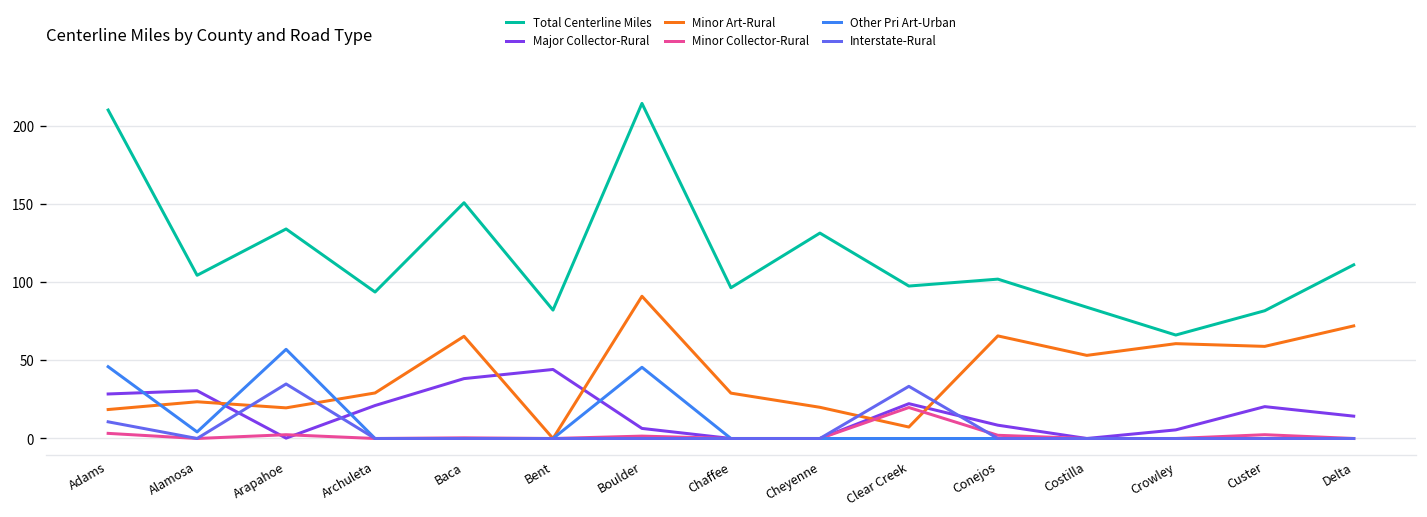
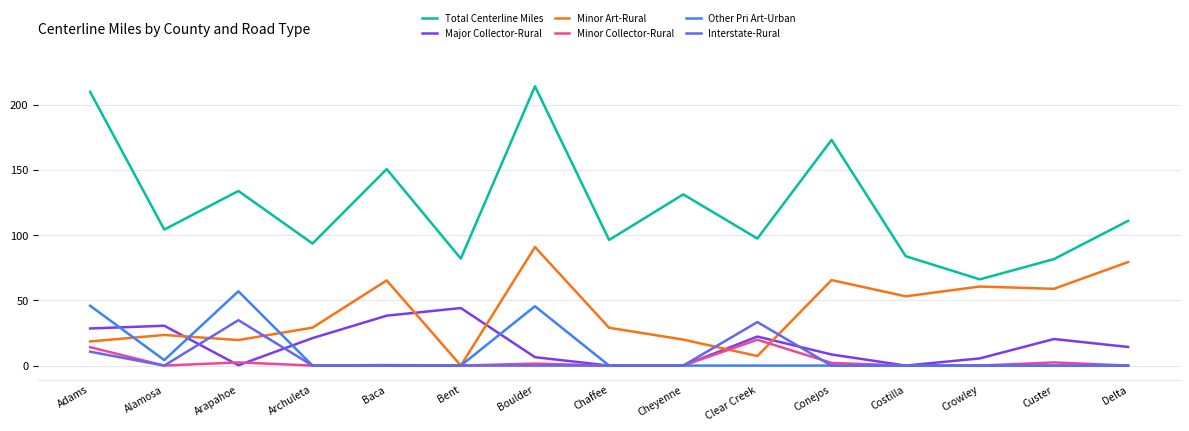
  {
    "Total Centerline Miles": {
      "Adams": 210,
      "Alamosa": 104,
      "Arapahoe": 134,
      "Archuleta": 94,
      "Baca": 151,
      "Bent": 82,
      "Boulder": 214,
      "Chaffee": 96,
      "Cheyenne": 131,
      "Clear Creek": 97,
-     "Conejos": 102,
+     "Conejos": 173,
      "Costilla": 84,
      "Crowley": 66,
      "Custer": 82,
      "Delta": 111
    },
    "Minor Art-Rural": {
      "Adams": 19,
      "Alamosa": 23,
      "Arapahoe": 20,
      "Archuleta": 29,
      "Baca": 65,
      "Boulder": 91,
      "Chaffee": 29,
      "Cheyenne": 20,
      "Clear Creek": 7,
      "Conejos": 66,
      "Costilla": 53,
      "Crowley": 61,
      "Custer": 59,
-     "Delta": 72
+     "Delta": 79
    },
    "Minor Collector-Rural": {
-     "Adams": 3,
+     "Adams": 14,
      "Arapahoe": 2,
      "Clear Creek": 20,
      "Conejos": 2,
      "Custer": 2
    }
  }
